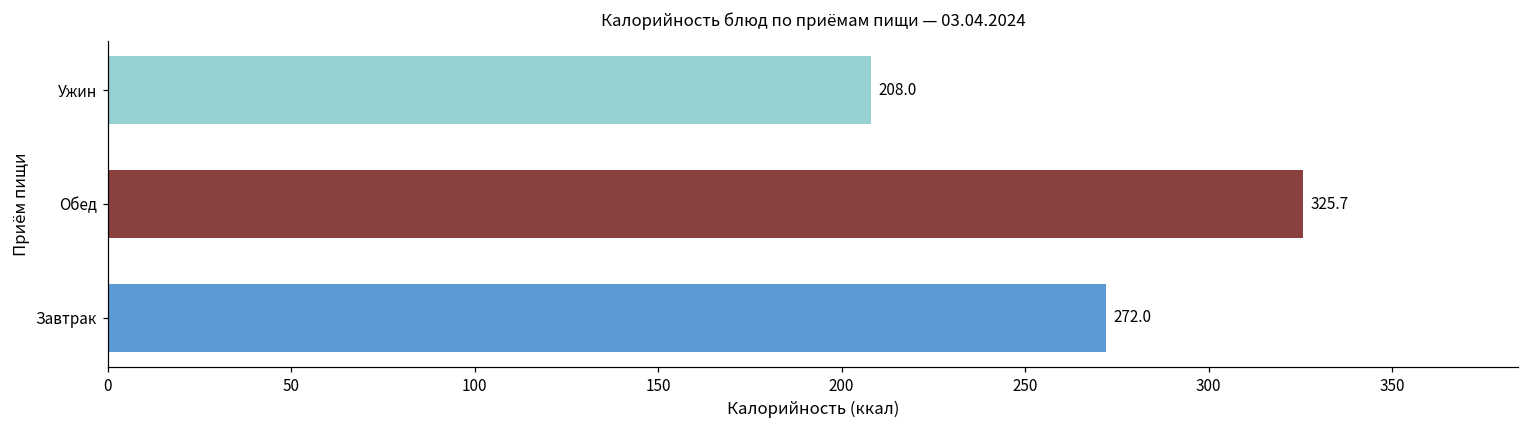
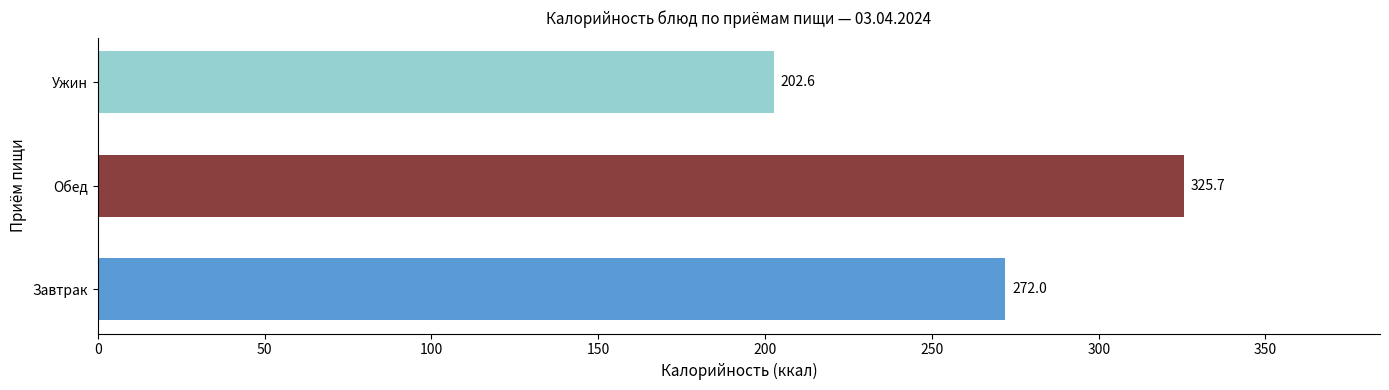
  {
-   "Ужин": 208.0,
+   "Ужин": 202.6,
    "Обед": 325.7,
    "Завтрак": 272.0
  }
